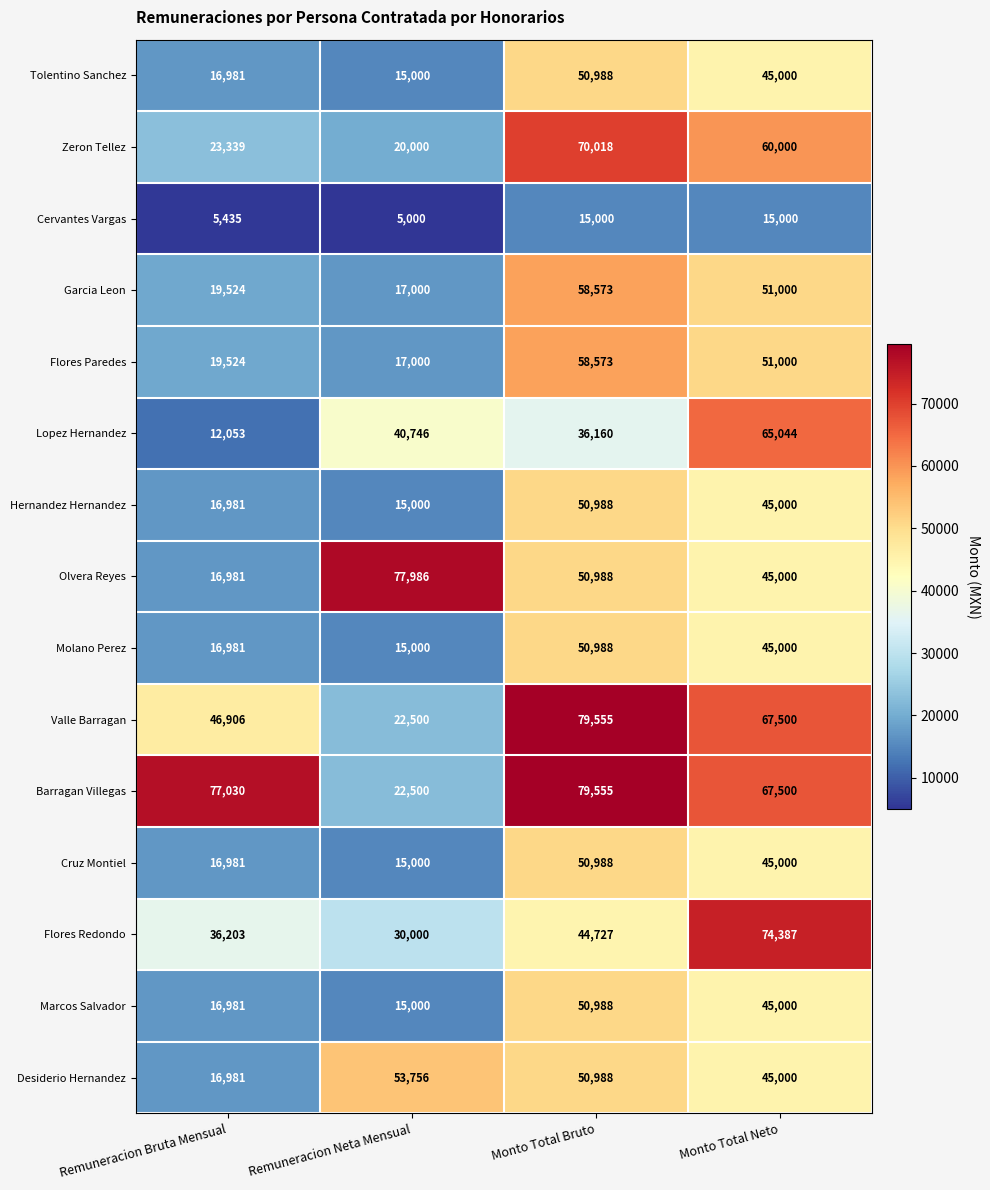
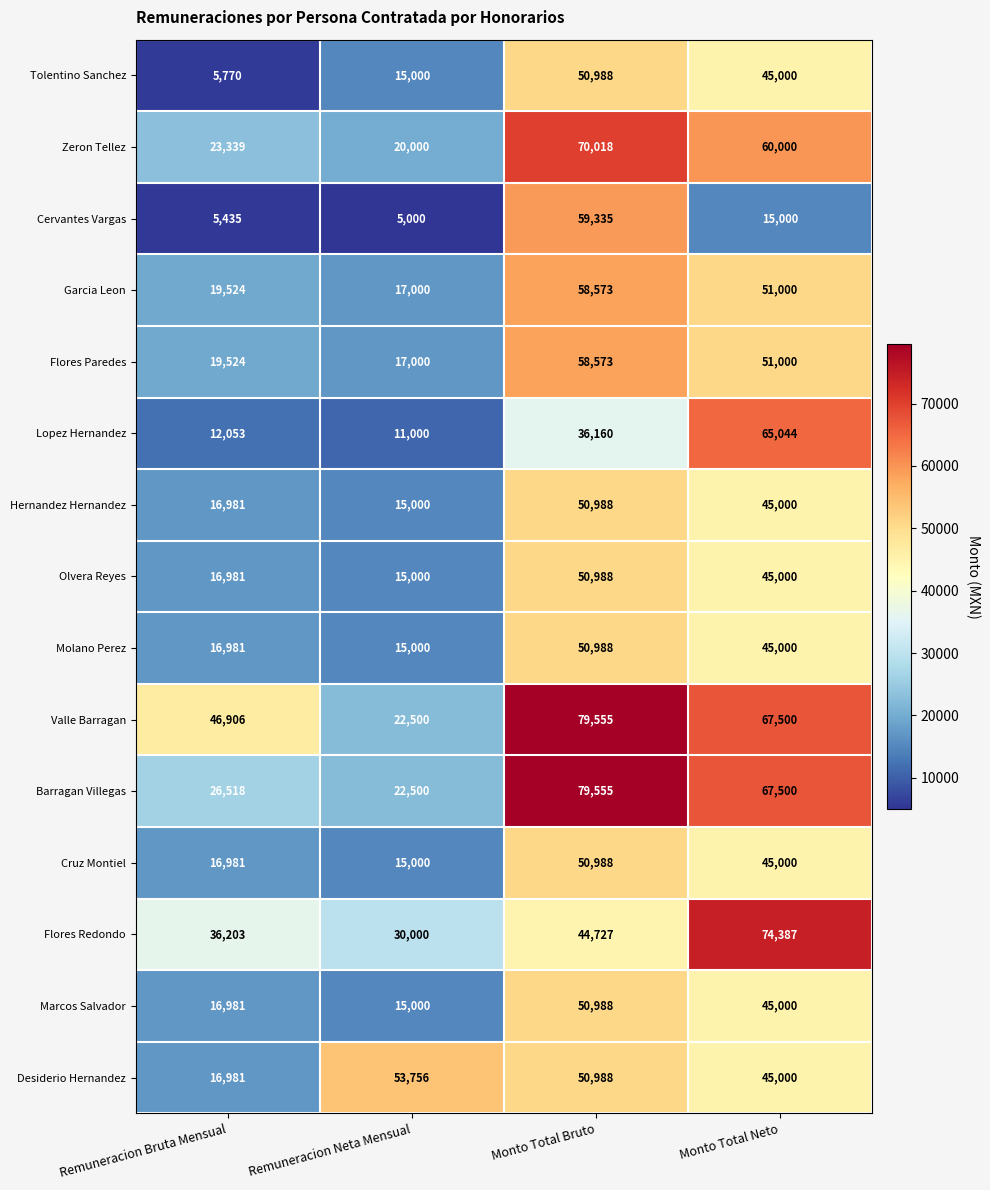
  {
    "Tolentino Sanchez": {
-     "Remuneracion Bruta Mensual": "16,981",
+     "Remuneracion Bruta Mensual": "5,770",
      "Remuneracion Neta Mensual": "15,000",
      "Monto Total Bruto": "50,988",
      "Monto Total Neto": "45,000"
    },
    "Zeron Tellez": {
      "Remuneracion Bruta Mensual": "23,339",
      "Remuneracion Neta Mensual": "20,000",
      "Monto Total Bruto": "70,018",
      "Monto Total Neto": "60,000"
    },
    "Cervantes Vargas": {
      "Remuneracion Bruta Mensual": "5,435",
      "Remuneracion Neta Mensual": "5,000",
-     "Monto Total Bruto": "15,000",
+     "Monto Total Bruto": "59,335",
      "Monto Total Neto": "15,000"
    },
    "Garcia Leon": {
      "Remuneracion Bruta Mensual": "19,524",
      "Remuneracion Neta Mensual": "17,000",
      "Monto Total Bruto": "58,573",
      "Monto Total Neto": "51,000"
    },
    "Flores Paredes": {
      "Remuneracion Bruta Mensual": "19,524",
      "Remuneracion Neta Mensual": "17,000",
      "Monto Total Bruto": "58,573",
      "Monto Total Neto": "51,000"
    },
    "Lopez Hernandez": {
      "Remuneracion Bruta Mensual": "12,053",
-     "Remuneracion Neta Mensual": "40,746",
+     "Remuneracion Neta Mensual": "11,000",
      "Monto Total Bruto": "36,160",
      "Monto Total Neto": "65,044"
    },
    "Hernandez Hernandez": {
      "Remuneracion Bruta Mensual": "16,981",
      "Remuneracion Neta Mensual": "15,000",
      "Monto Total Bruto": "50,988",
      "Monto Total Neto": "45,000"
    },
    "Olvera Reyes": {
      "Remuneracion Bruta Mensual": "16,981",
-     "Remuneracion Neta Mensual": "77,986",
+     "Remuneracion Neta Mensual": "15,000",
      "Monto Total Bruto": "50,988",
      "Monto Total Neto": "45,000"
    },
    "Molano Perez": {
      "Remuneracion Bruta Mensual": "16,981",
      "Remuneracion Neta Mensual": "15,000",
      "Monto Total Bruto": "50,988",
      "Monto Total Neto": "45,000"
    },
    "Valle Barragan": {
      "Remuneracion Bruta Mensual": "46,906",
      "Remuneracion Neta Mensual": "22,500",
      "Monto Total Bruto": "79,555",
      "Monto Total Neto": "67,500"
    },
    "Barragan Villegas": {
-     "Remuneracion Bruta Mensual": "77,030",
+     "Remuneracion Bruta Mensual": "26,518",
      "Remuneracion Neta Mensual": "22,500",
      "Monto Total Bruto": "79,555",
      "Monto Total Neto": "67,500"
    },
    "Cruz Montiel": {
      "Remuneracion Bruta Mensual": "16,981",
      "Remuneracion Neta Mensual": "15,000",
      "Monto Total Bruto": "50,988",
      "Monto Total Neto": "45,000"
    },
    "Flores Redondo": {
      "Remuneracion Bruta Mensual": "36,203",
      "Remuneracion Neta Mensual": "30,000",
      "Monto Total Bruto": "44,727",
      "Monto Total Neto": "74,387"
    },
    "Marcos Salvador": {
      "Remuneracion Bruta Mensual": "16,981",
      "Remuneracion Neta Mensual": "15,000",
      "Monto Total Bruto": "50,988",
      "Monto Total Neto": "45,000"
    },
    "Desiderio Hernandez": {
      "Remuneracion Bruta Mensual": "16,981",
      "Remuneracion Neta Mensual": "53,756",
      "Monto Total Bruto": "50,988",
      "Monto Total Neto": "45,000"
    }
  }
